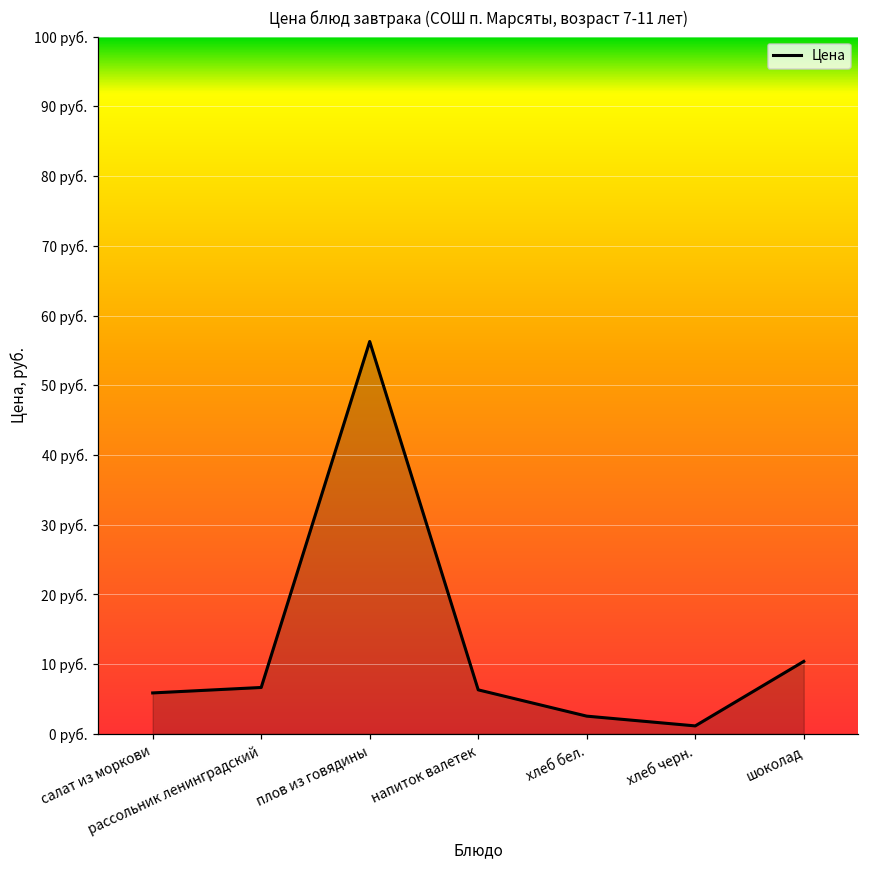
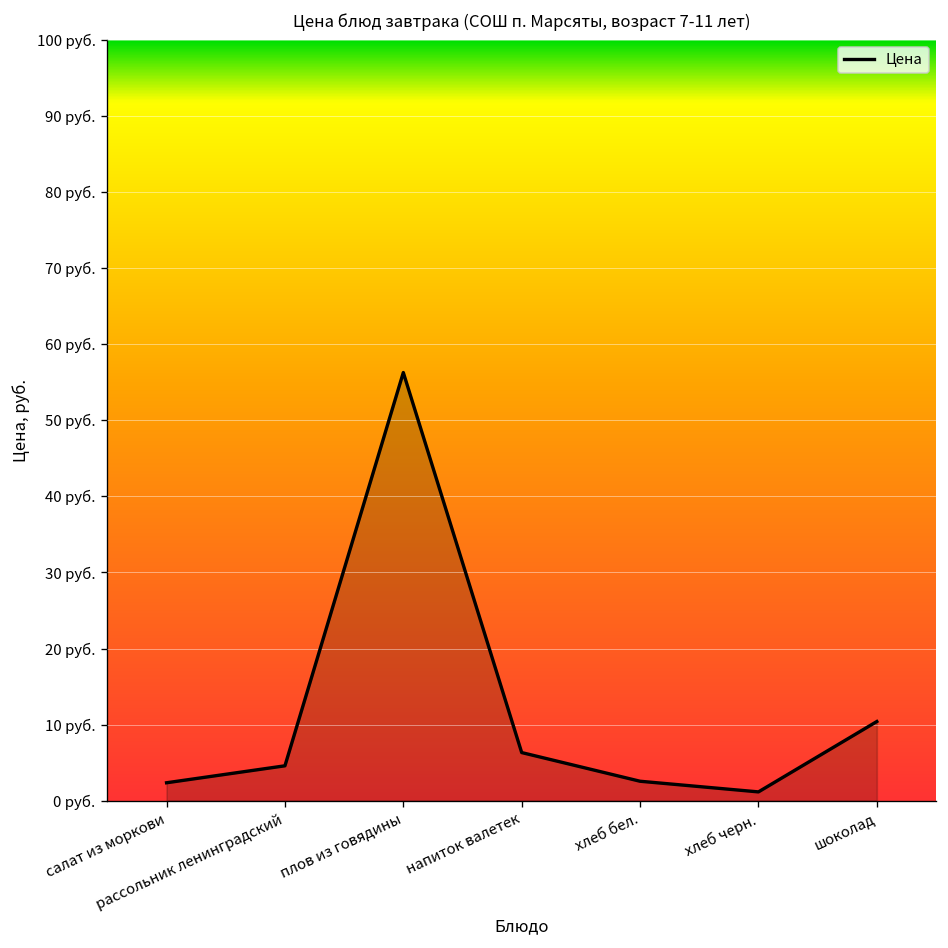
  {
-   "салат из моркови": "6 руб.",
-   "рассольник ленинградский": "7 руб.",
+   "салат из моркови": "2 руб.",
+   "рассольник ленинградский": "5 руб.",
    "плов из говядины": "56 руб.",
    "напиток валетек": "6 руб.",
    "хлеб бел.": "3 руб.",
    "хлеб черн.": "1 руб.",
    "шоколад": "10 руб."
  }
